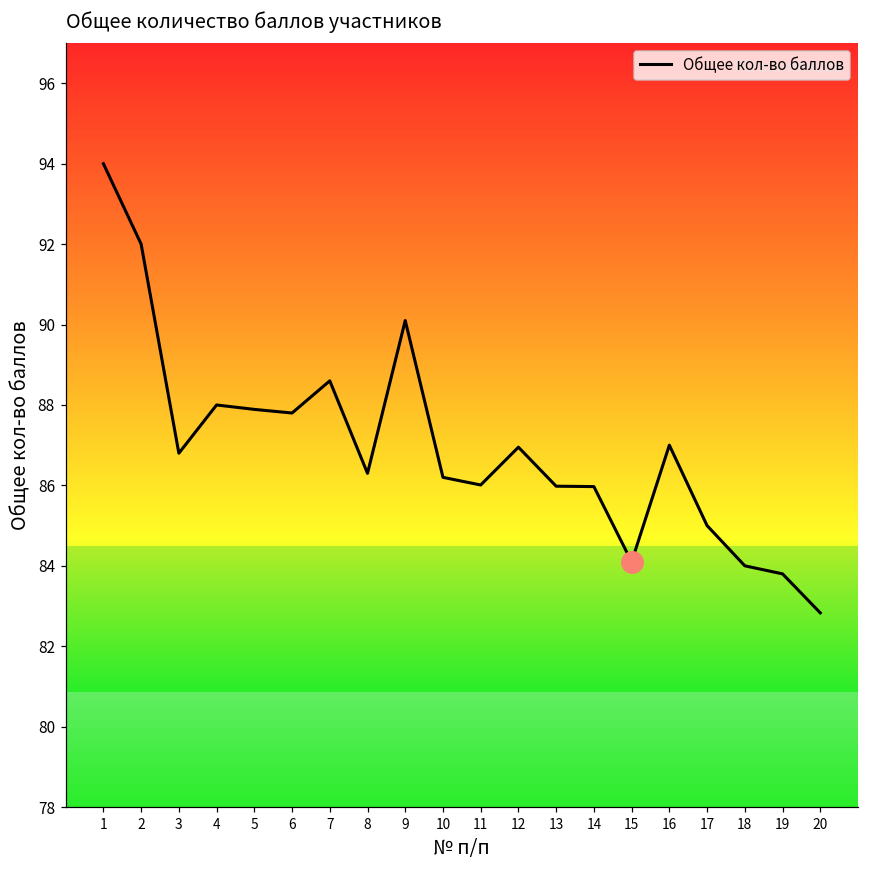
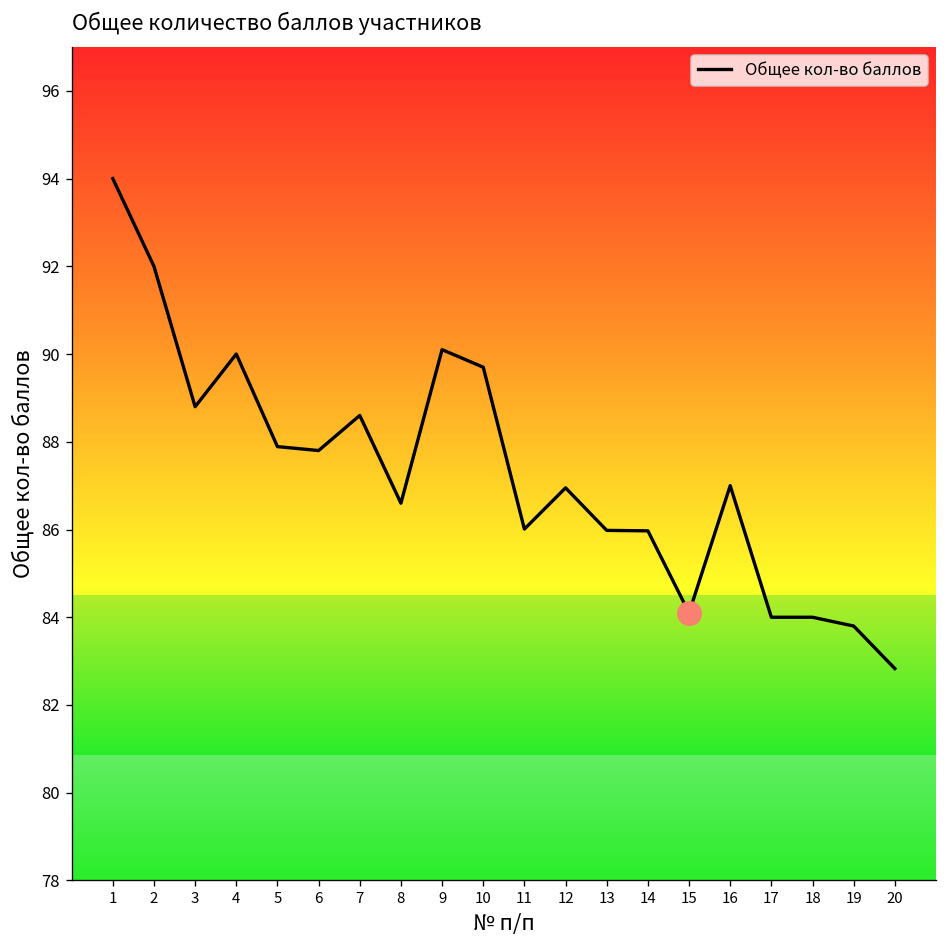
  {
    "Общее кол-во баллов": {
      "1": 94.0,
      "2": 92.0,
-     "3": 86.8,
-     "4": 88,
+     "3": 88.8,
+     "4": 90,
      "5": 87.9,
      "6": 87.8,
      "7": 88.6,
-     "8": 86.3,
+     "8": 86.6,
      "9": 90.1,
-     "10": 86.2,
+     "10": 89.7,
      "11": 86.0,
      "12": 87.0,
      "13": 86.0,
      "14": 86.0,
      "16": 87.0,
-     "17": 85,
+     "17": 84,
      "18": 84.0,
      "19": 83.8,
      "20": 82.8
    }
  }
